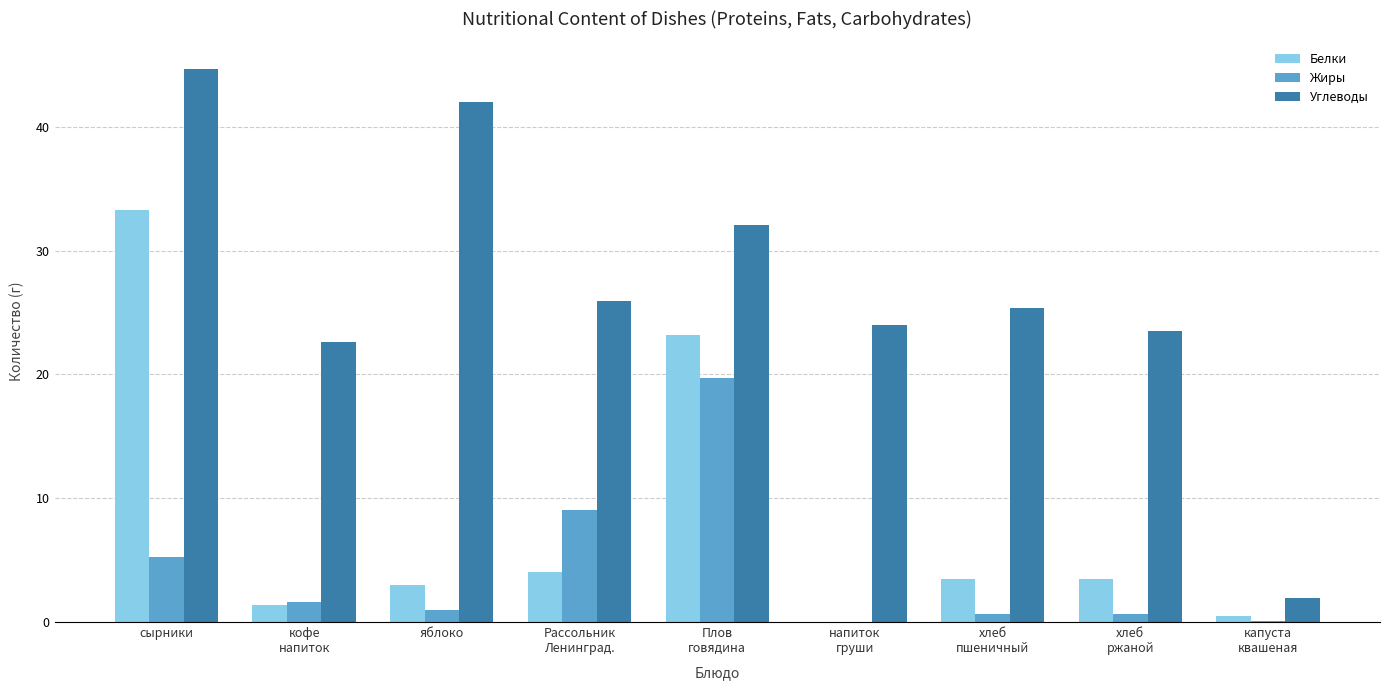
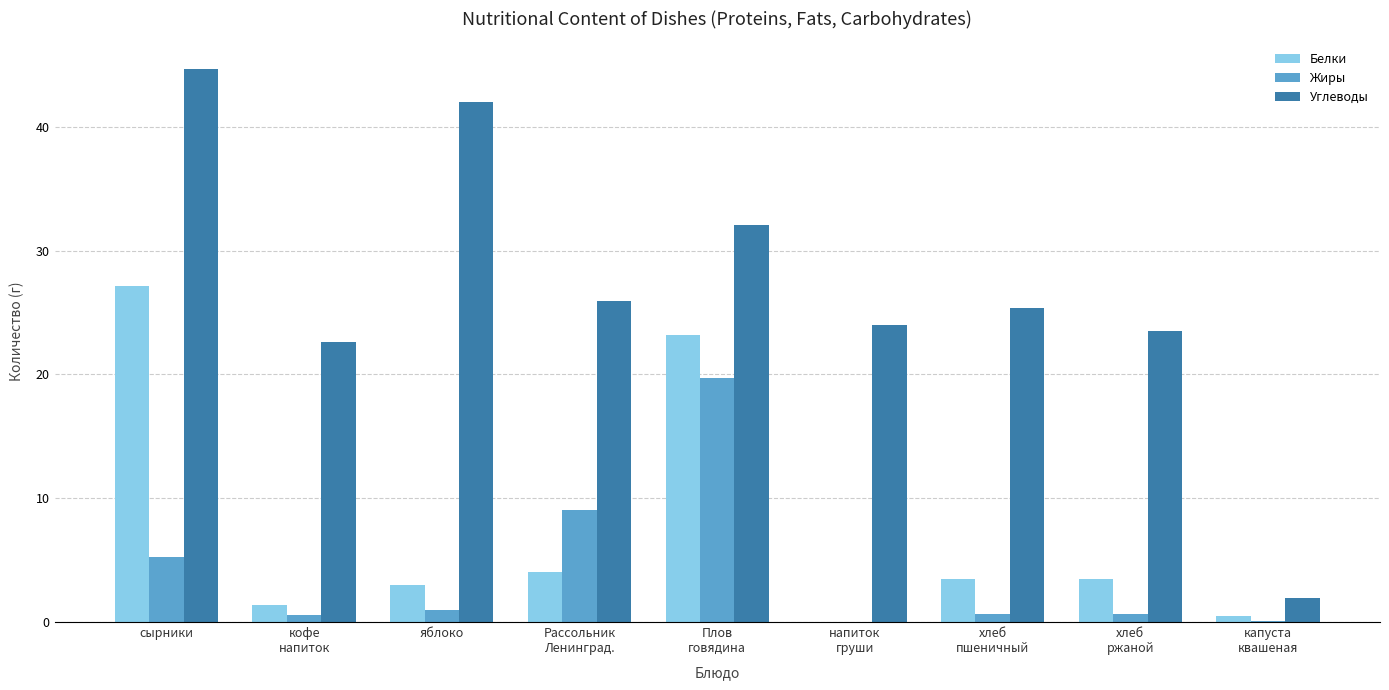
  {
    "Белки": {
-     "сырники": 33.3,
+     "сырники": 27.1,
      "кофе напиток": 1.4,
      "яблоко": 3.0,
      "Рассольник Ленинград.": 4.0,
      "Плов говядина": 23.2,
      "напиток груши": 0.0,
      "хлеб пшеничный": 3.5,
      "хлеб ржаной": 3.5,
      "капуста квашеная": 0.5
    },
    "Жиры": {
      "сырники": 5.2,
-     "кофе напиток": 1.6,
+     "кофе напиток": 0.6,
      "яблоко": 1.0,
      "Рассольник Ленинград.": 9.0,
      "Плов говядина": 19.7,
      "напиток груши": 0.0,
      "хлеб пшеничный": 0.7,
      "хлеб ржаной": 0.7
    },
    "Углеводы": {
      "сырники": 44.7,
      "кофе напиток": 22.6,
      "яблоко": 42.0,
      "Рассольник Ленинград.": 25.9,
      "Плов говядина": 32.1,
      "напиток груши": 24.0,
      "хлеб пшеничный": 25.3,
      "хлеб ржаной": 23.5,
      "капуста квашеная": 2.0
    }
  }
